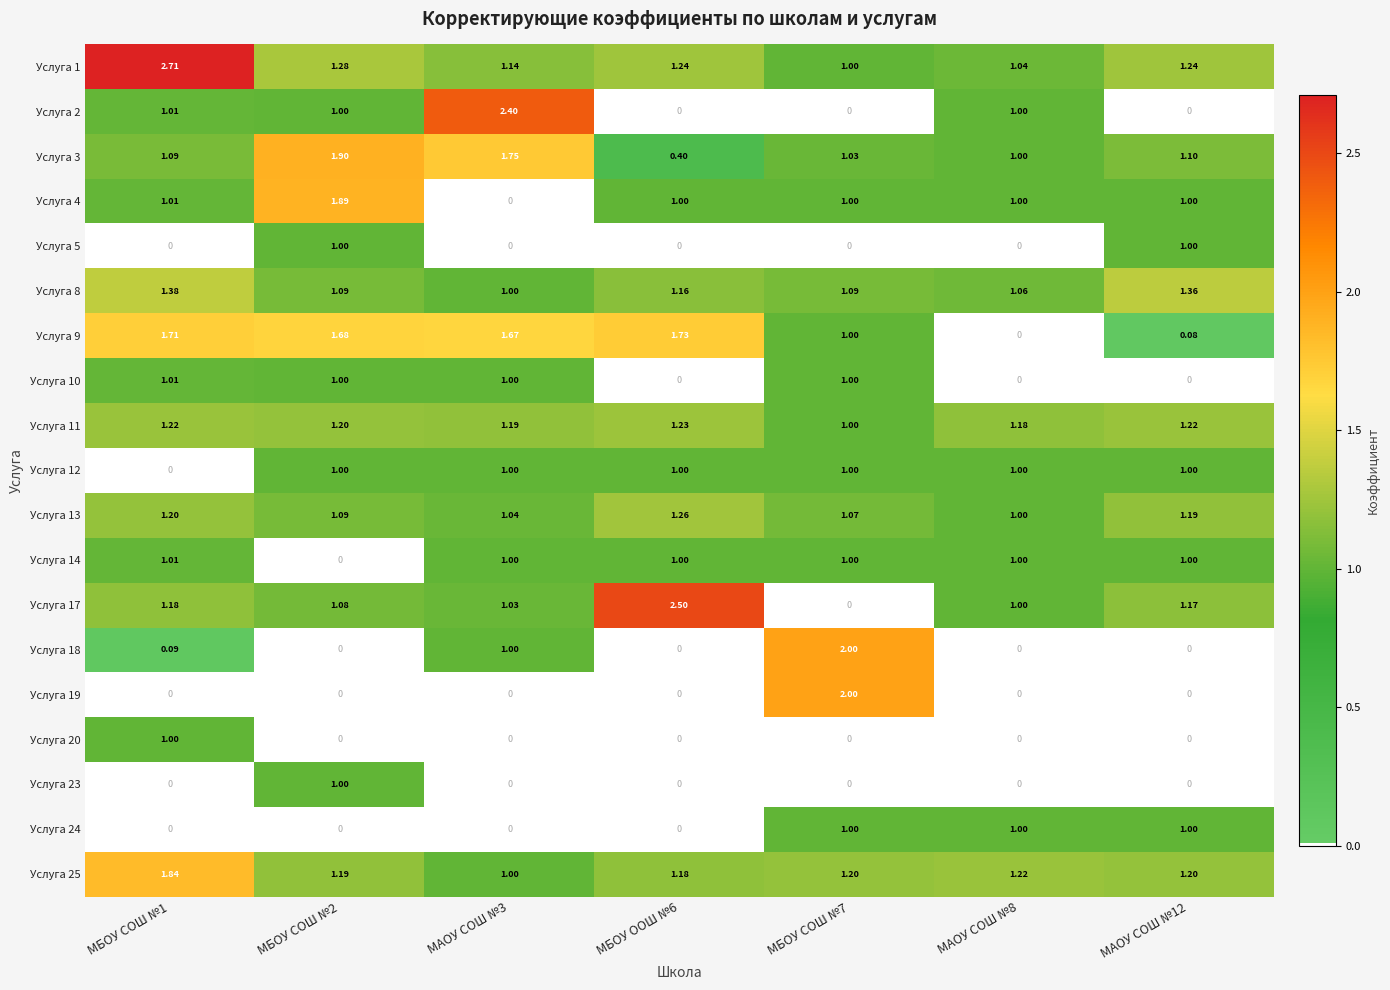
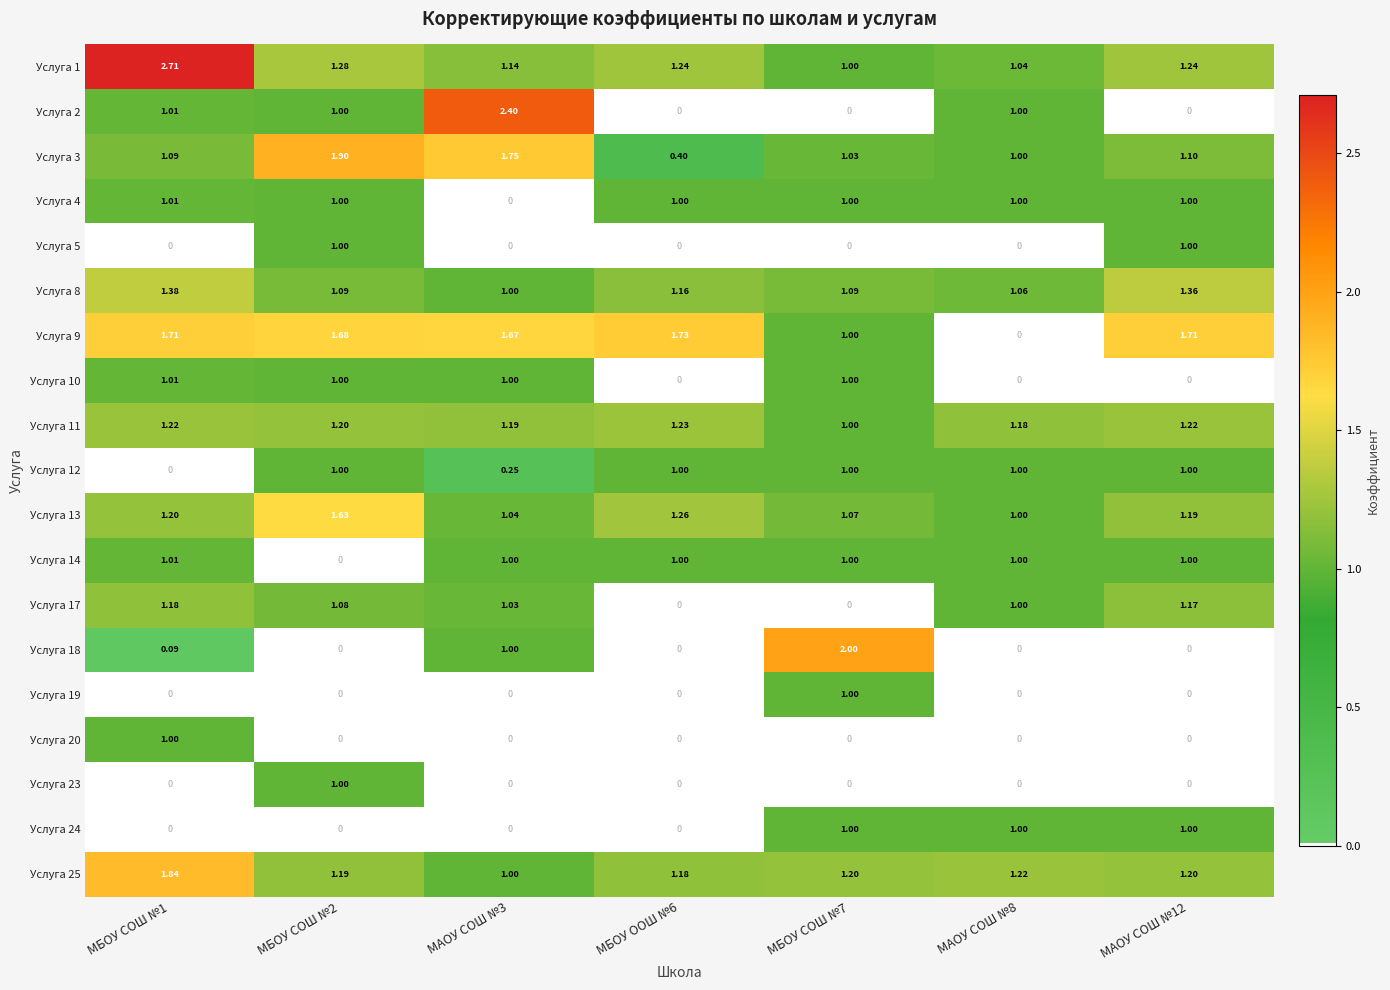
  {
    "Услуга 1": {
      "МБОУ СОШ №1": 2.71,
      "МБОУ СОШ №2": 1.28,
      "МАОУ СОШ №3": 1.14,
      "МБОУ ООШ №6": 1.24,
      "МБОУ СОШ №7": 1.00,
      "МАОУ СОШ №8": 1.04,
      "МАОУ СОШ №12": 1.24
    },
    "Услуга 2": {
      "МБОУ СОШ №1": 1.01,
      "МБОУ СОШ №2": 1.00,
      "МАОУ СОШ №3": 2.40,
      "МБОУ ООШ №6": 0,
      "МБОУ СОШ №7": 0,
      "МАОУ СОШ №8": 1.00,
      "МАОУ СОШ №12": 0
    },
    "Услуга 3": {
      "МБОУ СОШ №1": 1.09,
      "МБОУ СОШ №2": 1.90,
      "МАОУ СОШ №3": 1.75,
      "МБОУ ООШ №6": 0.40,
      "МБОУ СОШ №7": 1.03,
      "МАОУ СОШ №8": 1.00,
      "МАОУ СОШ №12": 1.10
    },
    "Услуга 4": {
      "МБОУ СОШ №1": 1.01,
-     "МБОУ СОШ №2": 1.89,
+     "МБОУ СОШ №2": 1.00,
      "МАОУ СОШ №3": 0,
      "МБОУ ООШ №6": 1.00,
      "МБОУ СОШ №7": 1.00,
      "МАОУ СОШ №8": 1.00,
      "МАОУ СОШ №12": 1.00
    },
    "Услуга 5": {
      "МБОУ СОШ №1": 0,
      "МБОУ СОШ №2": 1.00,
      "МАОУ СОШ №3": 0,
      "МБОУ ООШ №6": 0,
      "МБОУ СОШ №7": 0,
      "МАОУ СОШ №8": 0,
      "МАОУ СОШ №12": 1.00
    },
    "Услуга 8": {
      "МБОУ СОШ №1": 1.38,
      "МБОУ СОШ №2": 1.09,
      "МАОУ СОШ №3": 1.00,
      "МБОУ ООШ №6": 1.16,
      "МБОУ СОШ №7": 1.09,
      "МАОУ СОШ №8": 1.06,
      "МАОУ СОШ №12": 1.36
    },
    "Услуга 9": {
      "МБОУ СОШ №1": 1.71,
      "МБОУ СОШ №2": 1.68,
      "МАОУ СОШ №3": 1.67,
      "МБОУ ООШ №6": 1.73,
      "МБОУ СОШ №7": 1.00,
      "МАОУ СОШ №8": 0,
-     "МАОУ СОШ №12": 0.08
+     "МАОУ СОШ №12": 1.71
    },
    "Услуга 10": {
      "МБОУ СОШ №1": 1.01,
      "МБОУ СОШ №2": 1.00,
      "МАОУ СОШ №3": 1.00,
      "МБОУ ООШ №6": 0,
      "МБОУ СОШ №7": 1.00,
      "МАОУ СОШ №8": 0,
      "МАОУ СОШ №12": 0
    },
    "Услуга 11": {
      "МБОУ СОШ №1": 1.22,
      "МБОУ СОШ №2": 1.20,
      "МАОУ СОШ №3": 1.19,
      "МБОУ ООШ №6": 1.23,
      "МБОУ СОШ №7": 1.00,
      "МАОУ СОШ №8": 1.18,
      "МАОУ СОШ №12": 1.22
    },
    "Услуга 12": {
      "МБОУ СОШ №1": 0,
      "МБОУ СОШ №2": 1.00,
-     "МАОУ СОШ №3": 1.00,
+     "МАОУ СОШ №3": 0.25,
      "МБОУ ООШ №6": 1.00,
      "МБОУ СОШ №7": 1.00,
      "МАОУ СОШ №8": 1.00,
      "МАОУ СОШ №12": 1.00
    },
    "Услуга 13": {
      "МБОУ СОШ №1": 1.20,
-     "МБОУ СОШ №2": 1.09,
+     "МБОУ СОШ №2": 1.63,
      "МАОУ СОШ №3": 1.04,
      "МБОУ ООШ №6": 1.26,
      "МБОУ СОШ №7": 1.07,
      "МАОУ СОШ №8": 1.00,
      "МАОУ СОШ №12": 1.19
    },
    "Услуга 14": {
      "МБОУ СОШ №1": 1.01,
      "МБОУ СОШ №2": 0,
      "МАОУ СОШ №3": 1.00,
      "МБОУ ООШ №6": 1.00,
      "МБОУ СОШ №7": 1.00,
      "МАОУ СОШ №8": 1.00,
      "МАОУ СОШ №12": 1.00
    },
    "Услуга 17": {
      "МБОУ СОШ №1": 1.18,
      "МБОУ СОШ №2": 1.08,
      "МАОУ СОШ №3": 1.03,
-     "МБОУ ООШ №6": 2.50,
+     "МБОУ ООШ №6": 0,
      "МБОУ СОШ №7": 0,
      "МАОУ СОШ №8": 1.00,
      "МАОУ СОШ №12": 1.17
    },
    "Услуга 18": {
      "МБОУ СОШ №1": 0.09,
      "МБОУ СОШ №2": 0,
      "МАОУ СОШ №3": 1.00,
      "МБОУ ООШ №6": 0,
      "МБОУ СОШ №7": 2.00,
      "МАОУ СОШ №8": 0,
      "МАОУ СОШ №12": 0
    },
    "Услуга 19": {
      "МБОУ СОШ №1": 0,
      "МБОУ СОШ №2": 0,
      "МАОУ СОШ №3": 0,
      "МБОУ ООШ №6": 0,
-     "МБОУ СОШ №7": 2.00,
+     "МБОУ СОШ №7": 1.00,
      "МАОУ СОШ №8": 0,
      "МАОУ СОШ №12": 0
    },
    "Услуга 20": {
      "МБОУ СОШ №1": 1.00,
      "МБОУ СОШ №2": 0,
      "МАОУ СОШ №3": 0,
      "МБОУ ООШ №6": 0,
      "МБОУ СОШ №7": 0,
      "МАОУ СОШ №8": 0,
      "МАОУ СОШ №12": 0
    },
    "Услуга 23": {
      "МБОУ СОШ №1": 0,
      "МБОУ СОШ №2": 1.00,
      "МАОУ СОШ №3": 0,
      "МБОУ ООШ №6": 0,
      "МБОУ СОШ №7": 0,
      "МАОУ СОШ №8": 0,
      "МАОУ СОШ №12": 0
    },
    "Услуга 24": {
      "МБОУ СОШ №1": 0,
      "МБОУ СОШ №2": 0,
      "МАОУ СОШ №3": 0,
      "МБОУ ООШ №6": 0,
      "МБОУ СОШ №7": 1.00,
      "МАОУ СОШ №8": 1.00,
      "МАОУ СОШ №12": 1.00
    },
    "Услуга 25": {
      "МБОУ СОШ №1": 1.84,
      "МБОУ СОШ №2": 1.19,
      "МАОУ СОШ №3": 1.00,
      "МБОУ ООШ №6": 1.18,
      "МБОУ СОШ №7": 1.20,
      "МАОУ СОШ №8": 1.22,
      "МАОУ СОШ №12": 1.20
    }
  }
